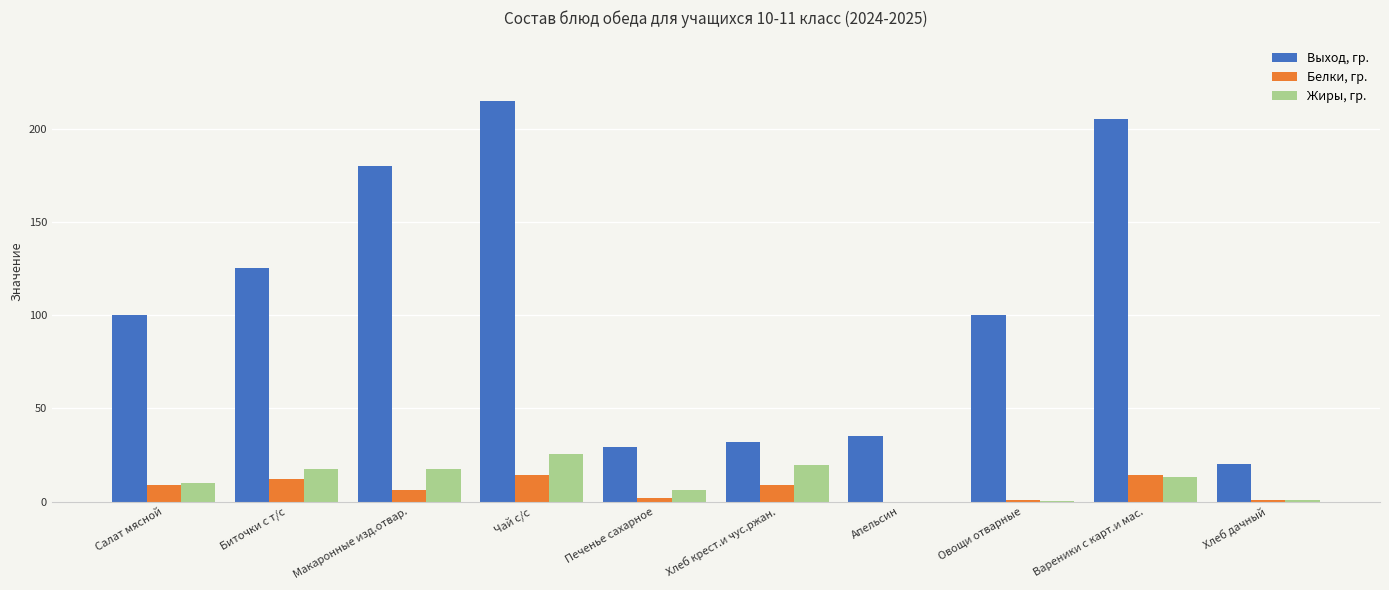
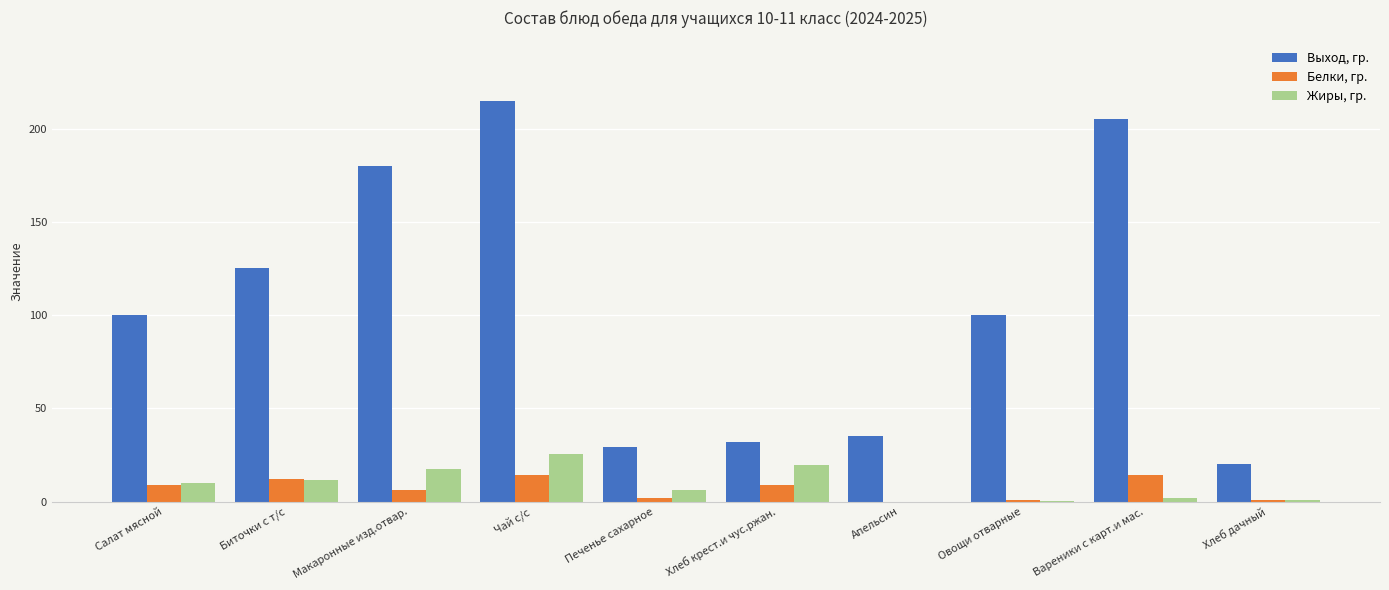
  {
    "Выход, гр.": {
      "Салат мясной": 100,
      "Биточки с т/с": 125,
      "Макаронные изд.отвар.": 180,
      "Чай с/с": 215,
      "Печенье сахарное": 29,
      "Хлеб крест.и чус.ржан.": 32,
      "Апельсин": 35,
      "Овощи отварные": 100,
      "Вареники с карт.и мас.": 205,
      "Хлеб дачный": 20
    },
    "Белки, гр.": {
      "Салат мясной": 9,
      "Биточки с т/с": 12,
      "Макаронные изд.отвар.": 6,
      "Чай с/с": 14,
      "Печенье сахарное": 2,
      "Хлеб крест.и чус.ржан.": 9,
      "Апельсин": 0,
      "Вареники с карт.и мас.": 14
    },
    "Жиры, гр.": {
      "Салат мясной": 10,
-     "Биточки с т/с": 17,
+     "Биточки с т/с": 11,
      "Макаронные изд.отвар.": 18,
      "Чай с/с": 25,
      "Печенье сахарное": 6,
      "Хлеб крест.и чус.ржан.": 20,
      "Апельсин": 0,
-     "Вареники с карт.и мас.": 13
+     "Вареники с карт.и мас.": 2
    }
  }
